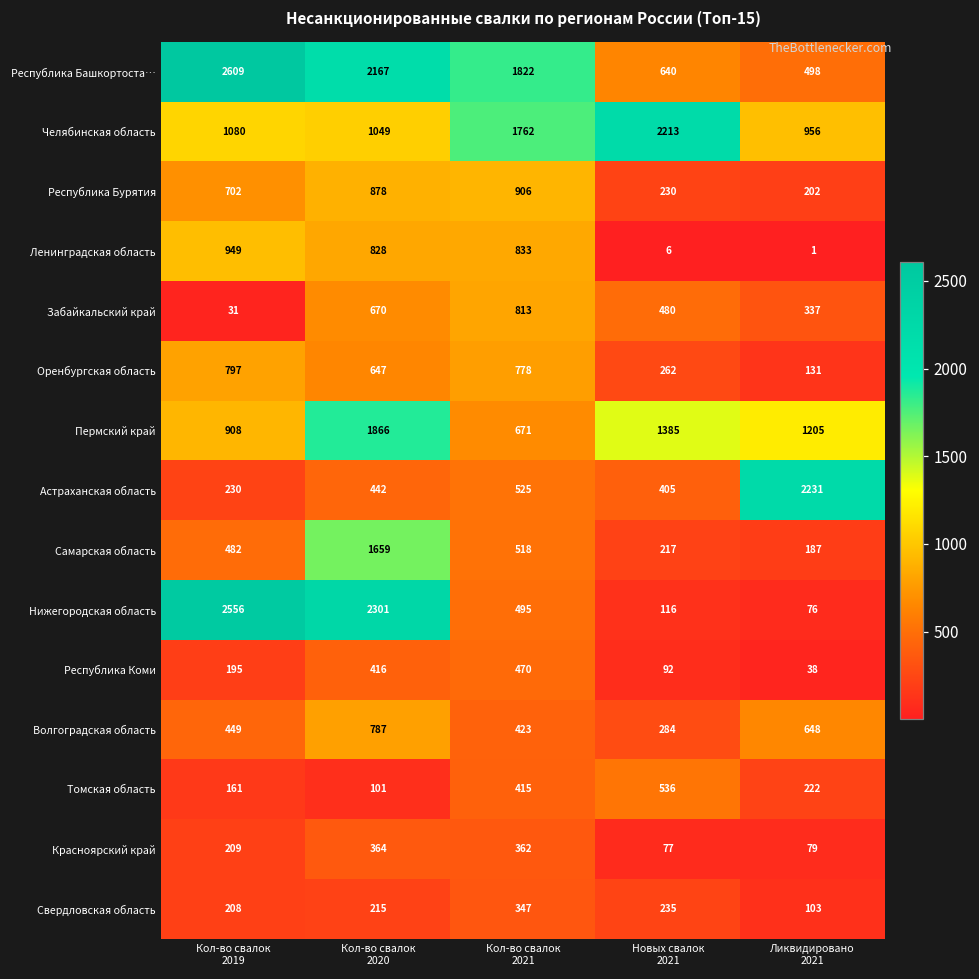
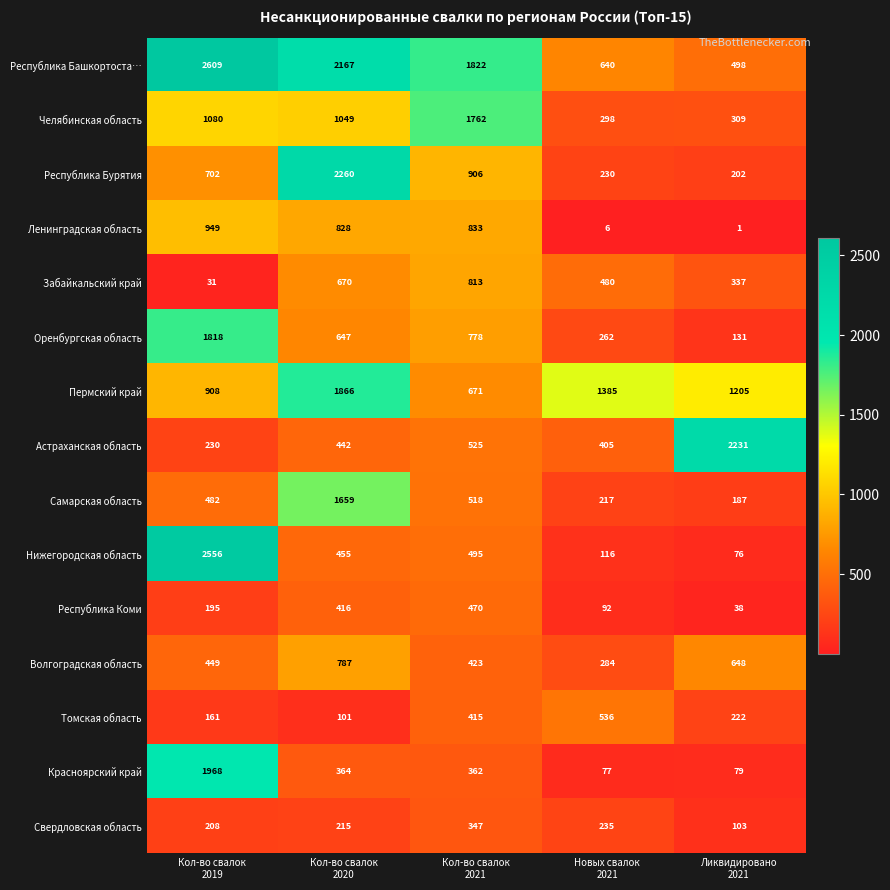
  {
    "Республика Башкортоста…": {
      "Кол-во свалок 2019": 2609,
      "Кол-во свалок 2020": 2167,
      "Кол-во свалок 2021": 1822,
      "Новых свалок 2021": 640
    },
    "Челябинская область": {
      "Кол-во свалок 2019": 1080,
      "Кол-во свалок 2020": 1049,
      "Кол-во свалок 2021": 1762,
-     "Новых свалок 2021": 2213,
-     "Ликвидировано 2021": 956
+     "Новых свалок 2021": 298,
+     "Ликвидировано 2021": 309
    },
    "Республика Бурятия": {
      "Кол-во свалок 2019": 702,
-     "Кол-во свалок 2020": 878,
+     "Кол-во свалок 2020": 2260,
      "Кол-во свалок 2021": 906,
      "Новых свалок 2021": 230,
      "Ликвидировано 2021": 202
    },
    "Ленинградская область": {
      "Кол-во свалок 2019": 949,
      "Кол-во свалок 2020": 828,
      "Кол-во свалок 2021": 833,
      "Новых свалок 2021": 6,
      "Ликвидировано 2021": 1
    },
    "Забайкальский край": {
      "Кол-во свалок 2019": 31,
      "Кол-во свалок 2020": 670,
      "Кол-во свалок 2021": 813,
      "Новых свалок 2021": 480,
      "Ликвидировано 2021": 337
    },
    "Оренбургская область": {
-     "Кол-во свалок 2019": 797,
+     "Кол-во свалок 2019": 1818,
      "Кол-во свалок 2020": 647,
      "Кол-во свалок 2021": 778,
      "Новых свалок 2021": 262,
      "Ликвидировано 2021": 131
    },
    "Пермский край": {
      "Кол-во свалок 2019": 908,
      "Кол-во свалок 2020": 1866,
      "Кол-во свалок 2021": 671,
      "Новых свалок 2021": 1385,
      "Ликвидировано 2021": 1205
    },
    "Астраханская область": {
      "Кол-во свалок 2019": 230,
      "Кол-во свалок 2020": 442,
      "Кол-во свалок 2021": 525,
      "Новых свалок 2021": 405,
      "Ликвидировано 2021": 2231
    },
    "Самарская область": {
      "Кол-во свалок 2019": 482,
      "Кол-во свалок 2020": 1659,
      "Кол-во свалок 2021": 518,
      "Новых свалок 2021": 217,
      "Ликвидировано 2021": 187
    },
    "Нижегородская область": {
      "Кол-во свалок 2019": 2556,
-     "Кол-во свалок 2020": 2301,
+     "Кол-во свалок 2020": 455,
      "Кол-во свалок 2021": 495,
      "Новых свалок 2021": 116,
      "Ликвидировано 2021": 76
    },
    "Республика Коми": {
      "Кол-во свалок 2019": 195,
      "Кол-во свалок 2020": 416,
      "Кол-во свалок 2021": 470,
      "Новых свалок 2021": 92,
      "Ликвидировано 2021": 38
    },
    "Волгоградская область": {
      "Кол-во свалок 2019": 449,
      "Кол-во свалок 2020": 787,
      "Кол-во свалок 2021": 423,
      "Новых свалок 2021": 284,
      "Ликвидировано 2021": 648
    },
    "Томская область": {
      "Кол-во свалок 2019": 161,
      "Кол-во свалок 2020": 101,
      "Кол-во свалок 2021": 415,
      "Новых свалок 2021": 536,
      "Ликвидировано 2021": 222
    },
    "Красноярский край": {
-     "Кол-во свалок 2019": 209,
+     "Кол-во свалок 2019": 1968,
      "Кол-во свалок 2020": 364,
      "Кол-во свалок 2021": 362,
      "Новых свалок 2021": 77,
      "Ликвидировано 2021": 79
    },
    "Свердловская область": {
      "Кол-во свалок 2019": 208,
      "Кол-во свалок 2020": 215,
      "Кол-во свалок 2021": 347,
      "Новых свалок 2021": 235,
      "Ликвидировано 2021": 103
    }
  }
